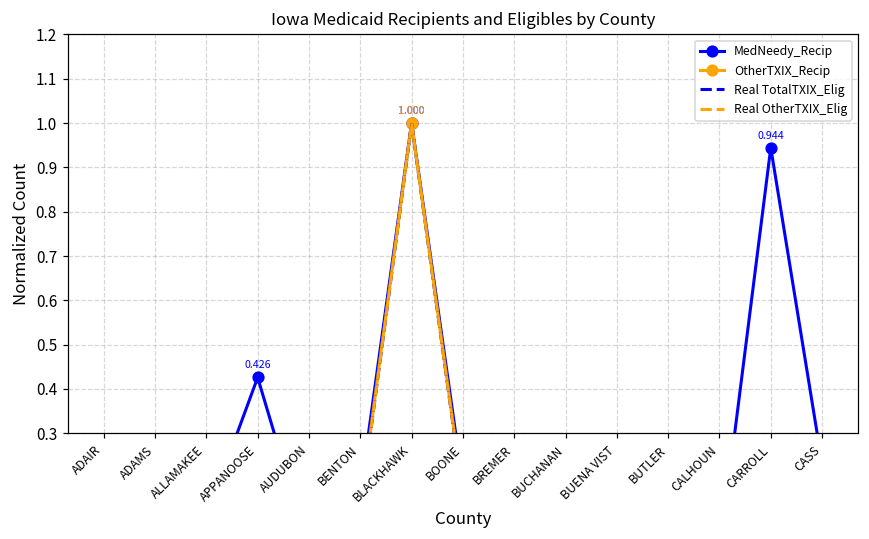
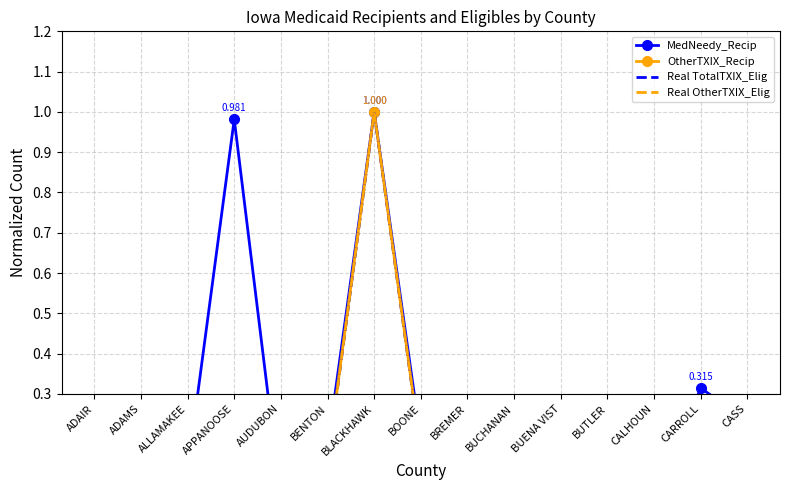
  {
    "MedNeedy_Recip": {
-     "APPANOOSE": 0.426,
-     "CARROLL": 0.944
+     "APPANOOSE": 0.981,
+     "CARROLL": 0.315
    }
  }
